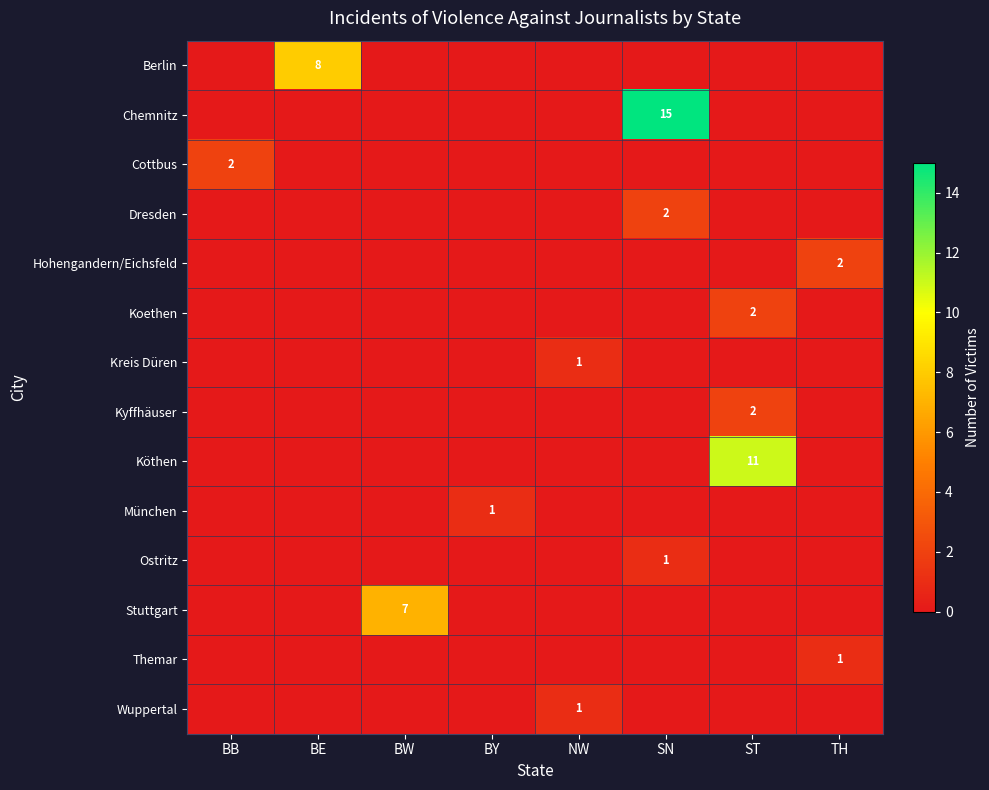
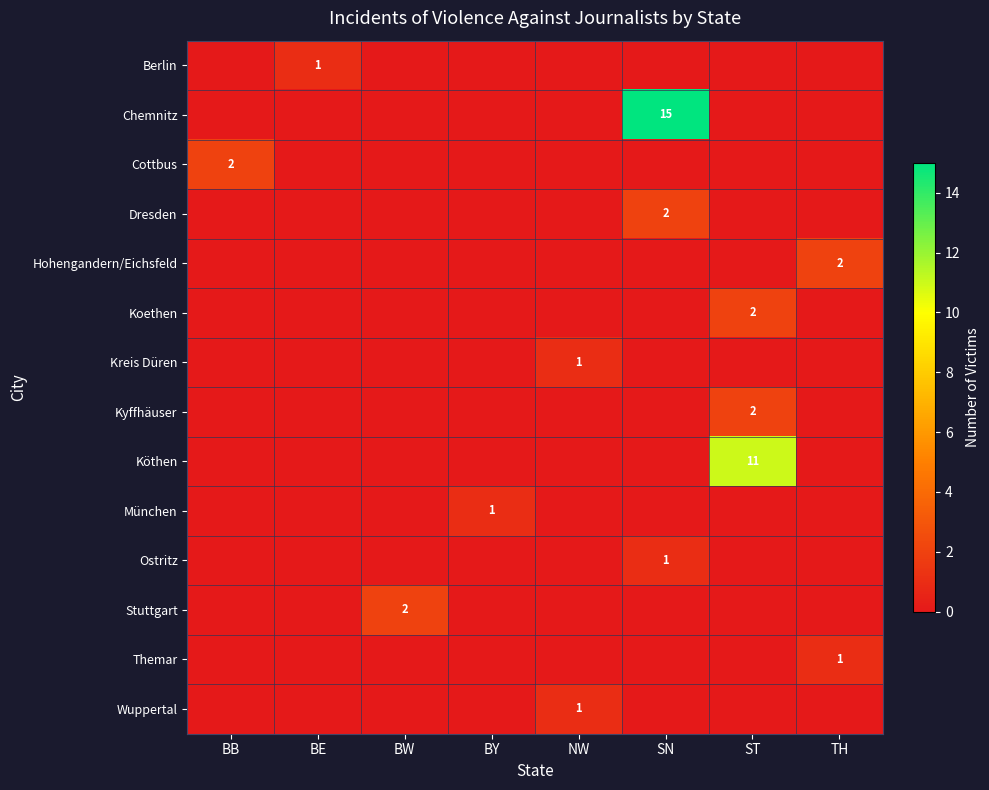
  {
    "Berlin": {
-     "BE": 8
+     "BE": 1
    },
    "Chemnitz": {
      "SN": 15
    },
    "Cottbus": {
      "BB": 2
    },
    "Dresden": {
      "SN": 2
    },
    "Hohengandern/Eichsfeld": {
      "TH": 2
    },
    "Koethen": {
      "ST": 2
    },
    "Kreis Düren": {
      "NW": 1
    },
    "Kyffhäuser": {
      "ST": 2
    },
    "Köthen": {
      "ST": 11
    },
    "München": {
      "BY": 1
    },
    "Ostritz": {
      "SN": 1
    },
    "Stuttgart": {
-     "BW": 7
+     "BW": 2
    },
    "Themar": {
      "TH": 1
    },
    "Wuppertal": {
      "NW": 1
    }
  }
